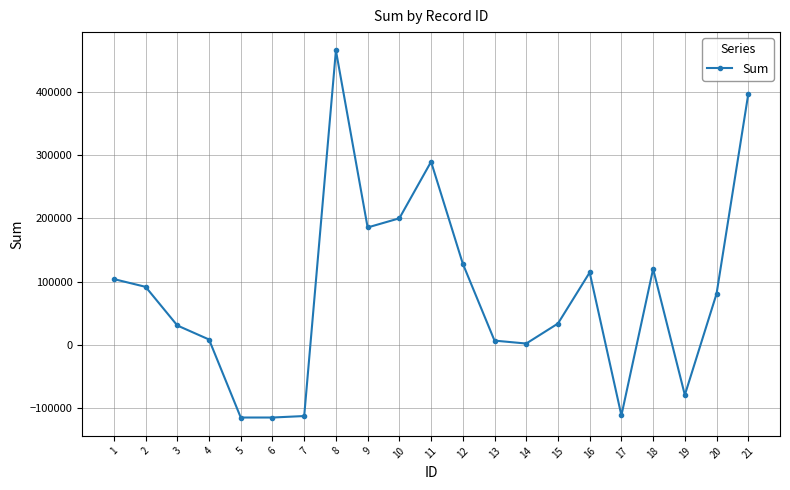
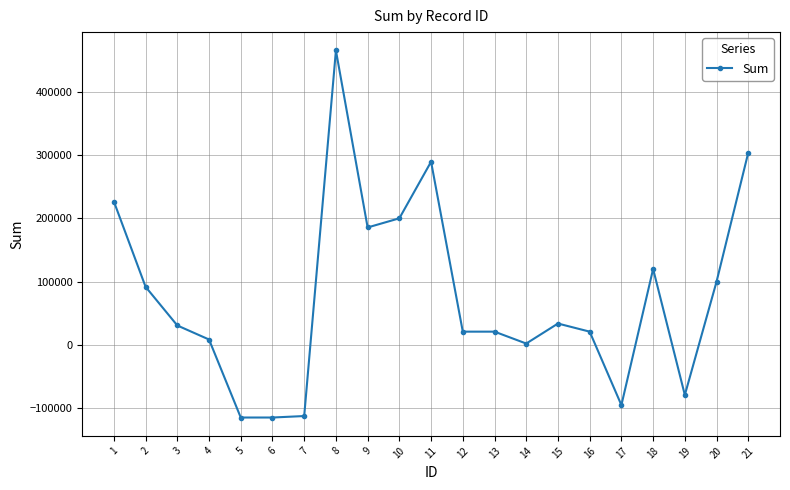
  {
-   "1": 100000,
+   "1": 230000,
    "2": 90000,
    "3": 30000,
    "4": 10000,
    "5": -110000,
    "6": -110000,
    "7": -110000,
    "8": 470000,
    "9": 190000,
    "10": 200000,
    "11": 290000,
-   "12": 130000,
-   "13": 10000,
+   "12": 20000,
+   "13": 20000,
    "14": 0,
    "15": 30000,
-   "16": 110000,
-   "17": -110000,
+   "16": 20000,
+   "17": -100000,
    "18": 120000,
    "19": -80000,
-   "20": 80000,
-   "21": 400000
+   "20": 100000,
+   "21": 300000
  }
